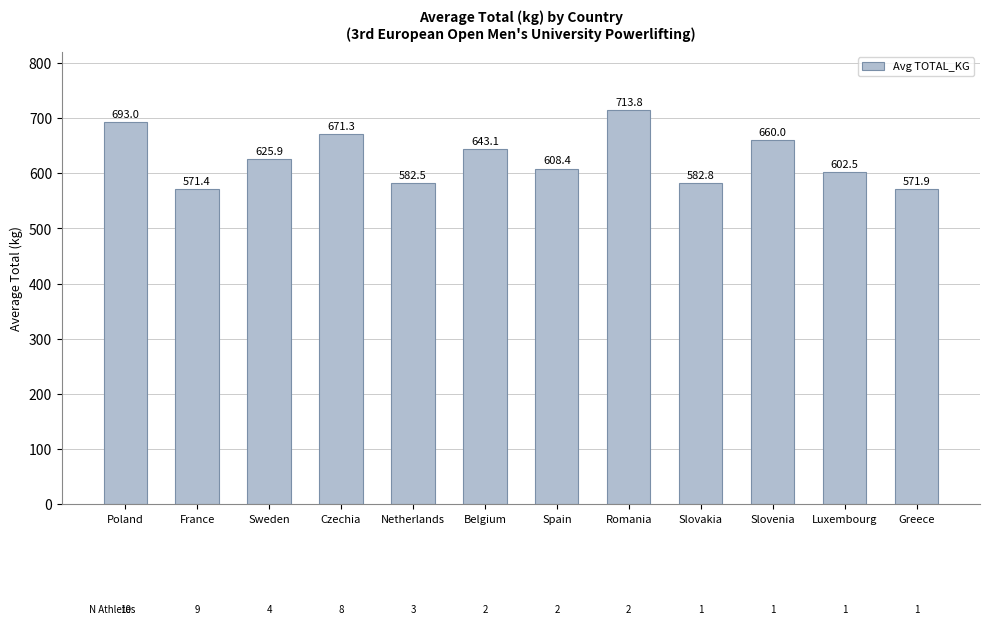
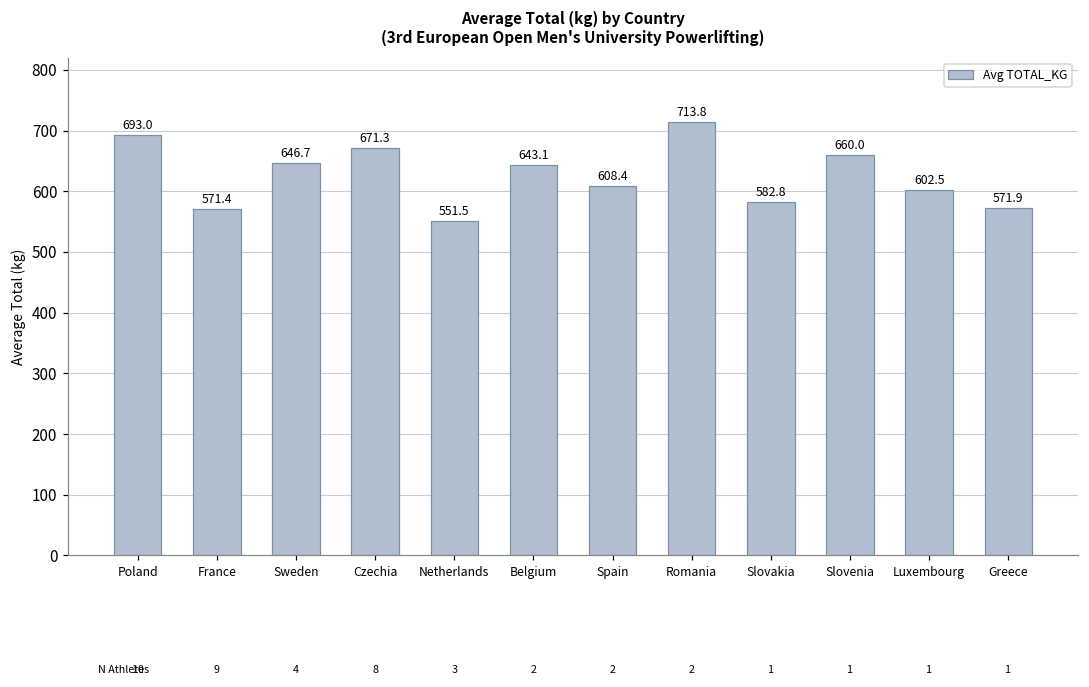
  {
    "Poland": 693.0,
    "France": 571.4,
-   "Sweden": 625.9,
+   "Sweden": 646.7,
    "Czechia": 671.3,
-   "Netherlands": 582.5,
+   "Netherlands": 551.5,
    "Belgium": 643.1,
    "Spain": 608.4,
    "Romania": 713.8,
    "Slovakia": 582.8,
    "Slovenia": 660.0,
    "Luxembourg": 602.5,
    "Greece": 571.9
  }
